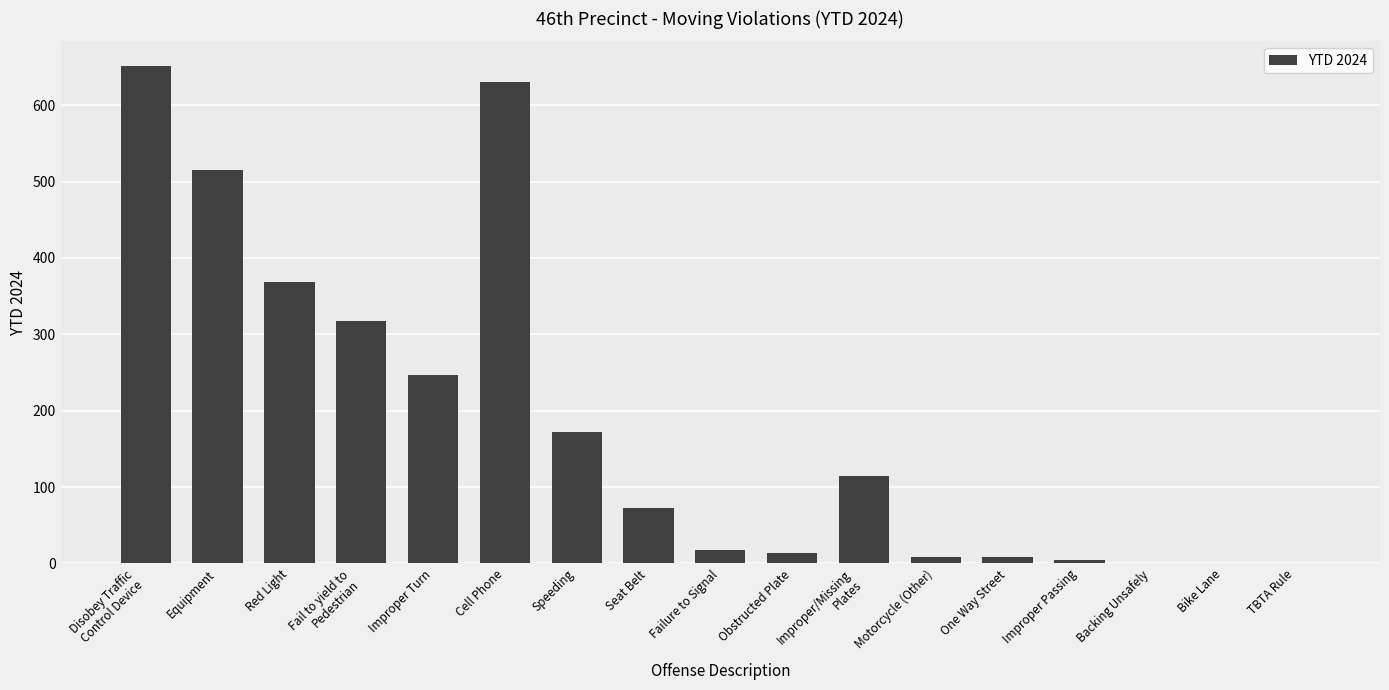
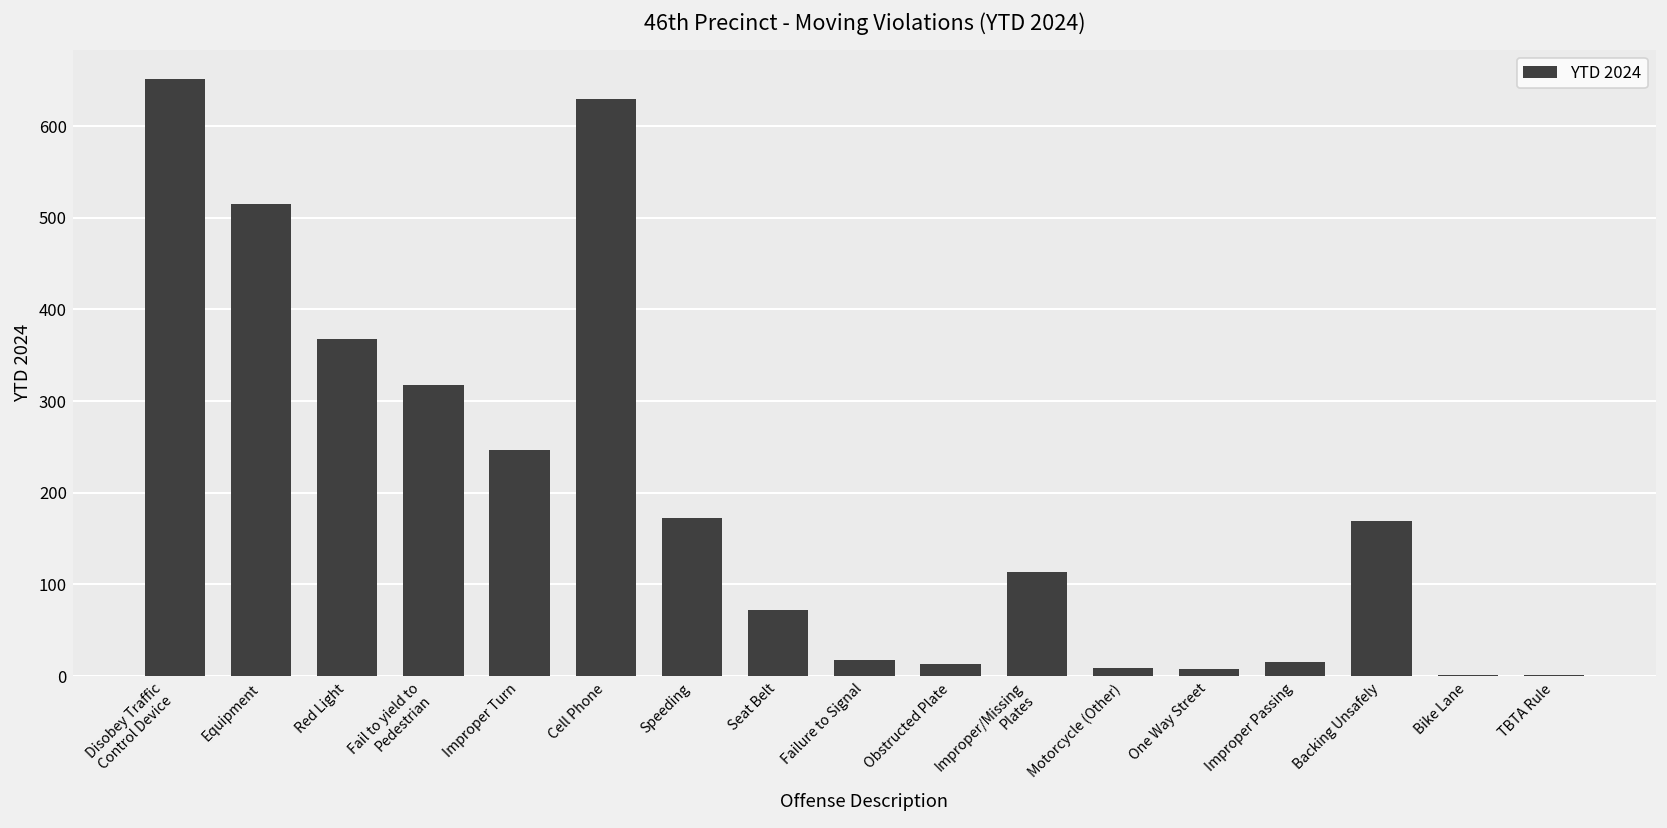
  {
    "Disobey Traffic Control Device": 650,
    "Equipment": 520,
    "Red Light": 370,
    "Fail to yield to Pedestrian": 320,
    "Improper Turn": 250,
    "Cell Phone": 630,
    "Speeding": 170,
    "Seat Belt": 70,
    "Failure to Signal": 20,
    "Obstructed Plate": 10,
    "Improper/Missing Plates": 110,
    "Motorcycle (Other)": 10,
    "One Way Street": 10,
-   "Improper Passing": 0,
-   "Backing Unsafely": 0
+   "Improper Passing": 20,
+   "Backing Unsafely": 170
  }
